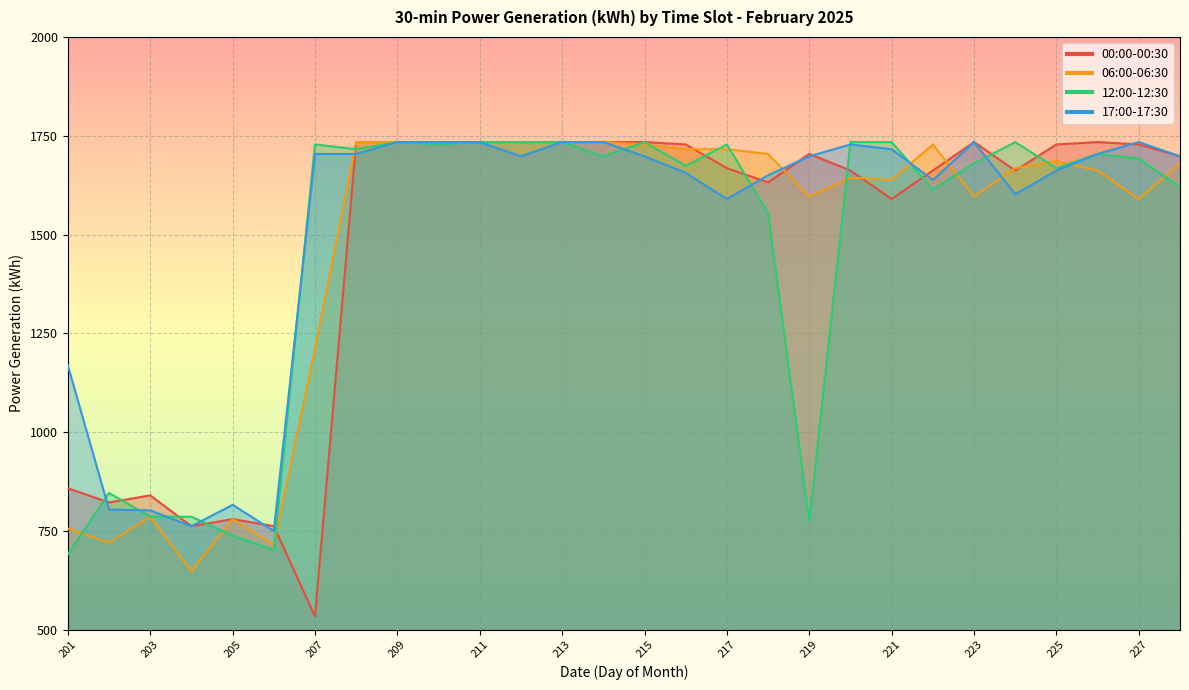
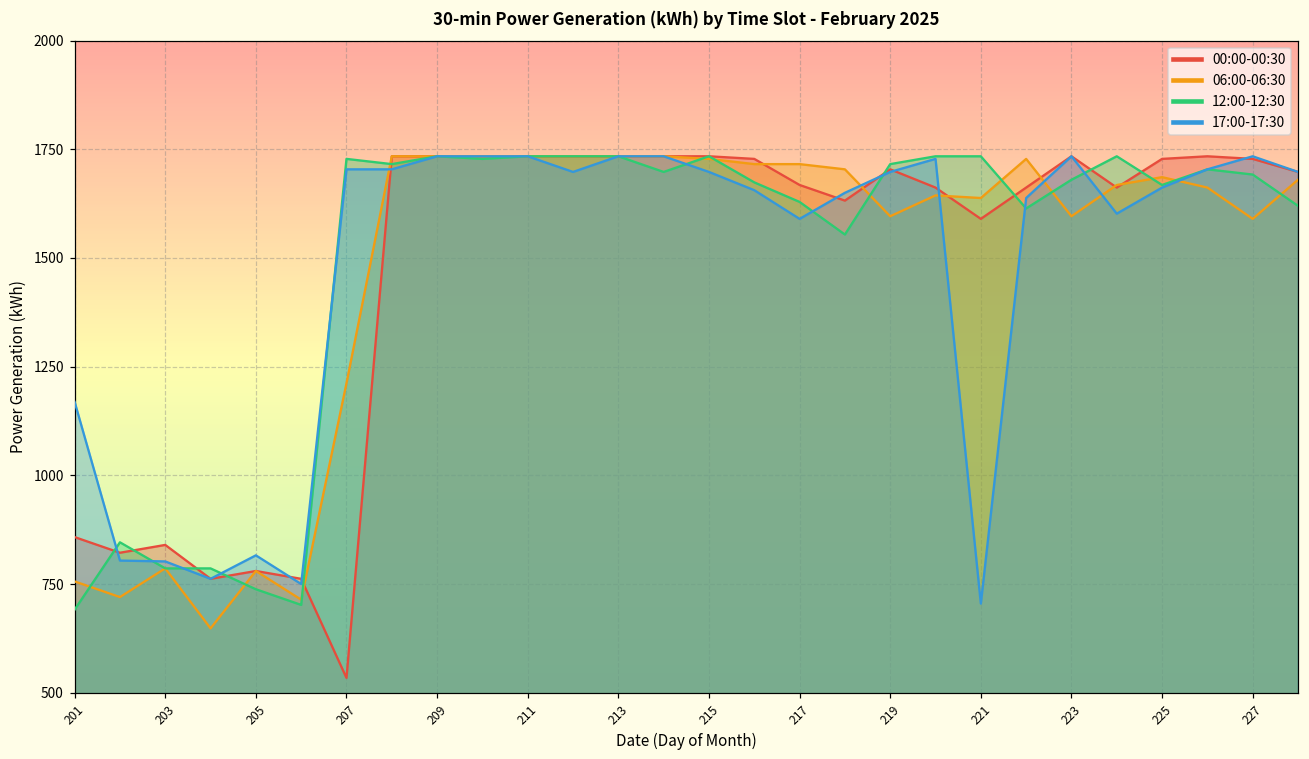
  {
    "12:00-12:30": {
      "201": 690,
      "205": 740,
      "207": 1730,
-     "217": 1730,
-     "219": 780,
+     "217": 1630,
+     "219": 1720,
      "221": 1730,
      "223": 1680,
      "227": 1690
    },
    "17:00-17:30": {
      "201": 1170,
      "203": 800,
      "205": 820,
      "207": 1700,
      "215": 1700,
      "217": 1590,
-     "221": 1720
+     "221": 710
    }
  }
